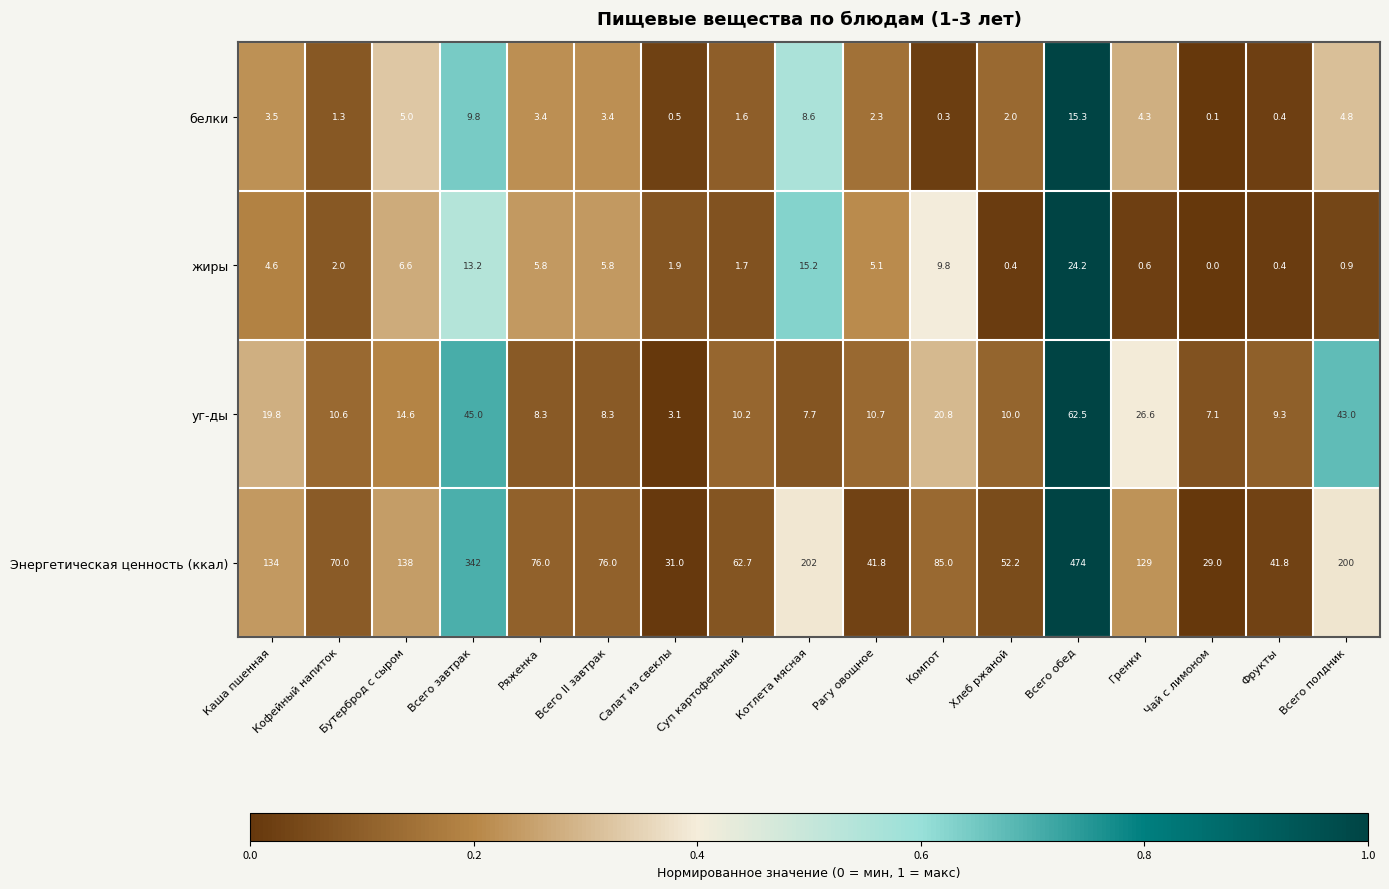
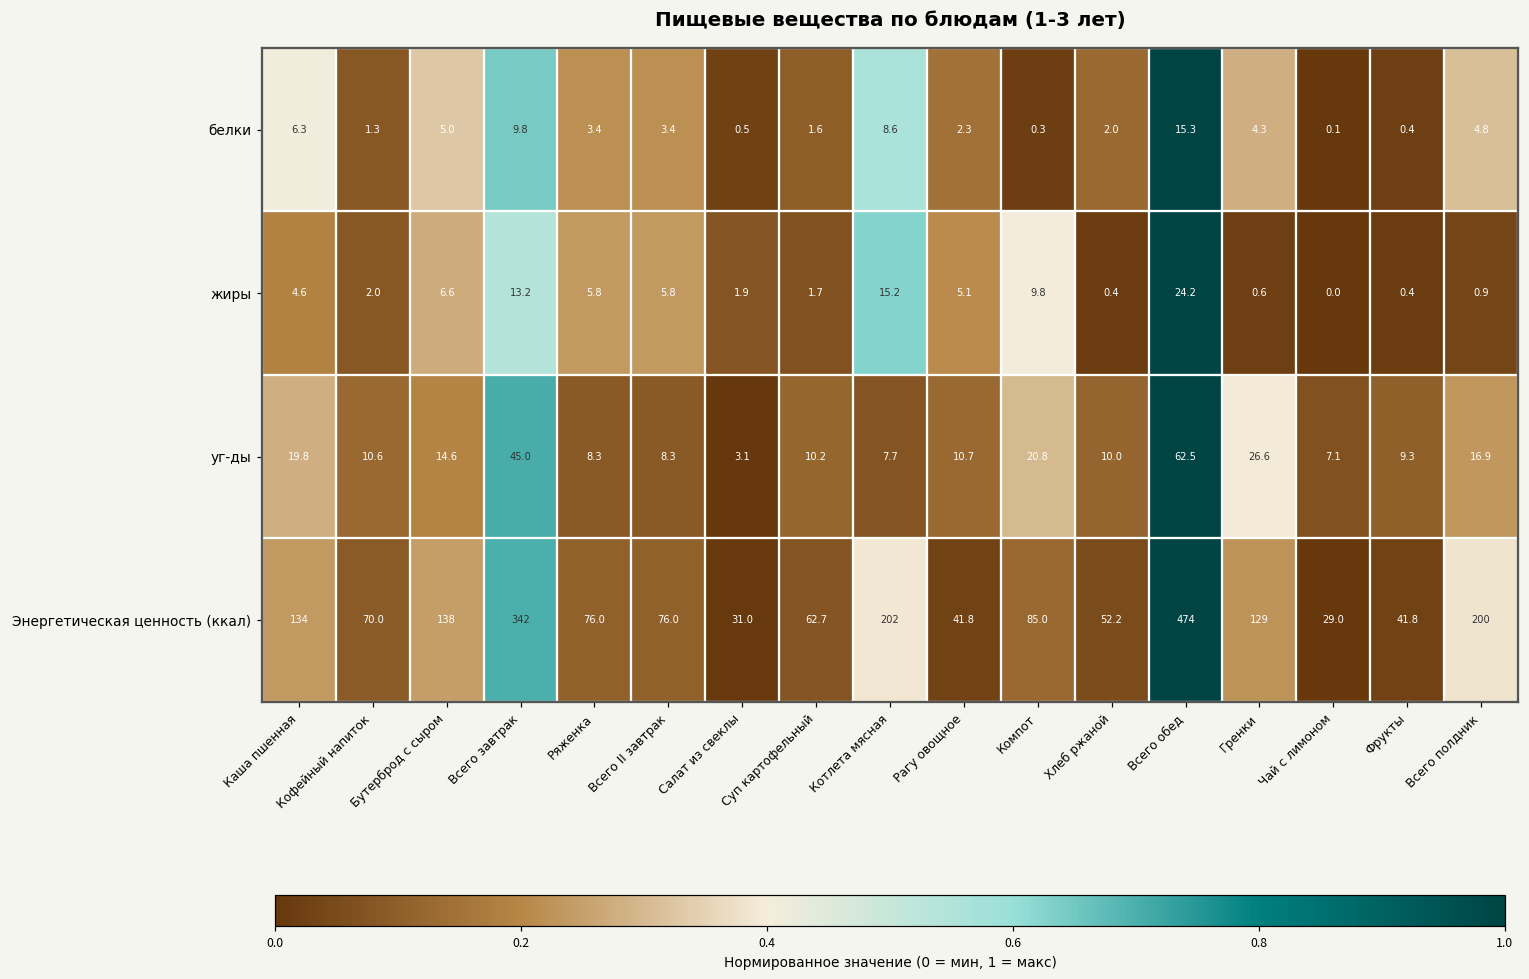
  {
    "белки": {
-     "Каша пшенная": 3.5,
+     "Каша пшенная": 6.3,
      "Кофейный напиток": 1.3,
      "Бутерброд с сыром": 5.0,
      "Всего завтрак": 9.8,
      "Ряженка": 3.4,
      "Всего II завтрак": 3.4,
      "Салат из свеклы": 0.5,
      "Суп картофельный": 1.6,
      "Котлета мясная": 8.6,
      "Рагу овощное": 2.3,
      "Компот": 0.3,
      "Хлеб ржаной": 2.0,
      "Всего обед": 15.3,
      "Гренки": 4.3,
      "Чай с лимоном": 0.1,
      "Фрукты": 0.4,
      "Всего полдник": 4.8
    },
    "жиры": {
      "Каша пшенная": 4.6,
      "Кофейный напиток": 2.0,
      "Бутерброд с сыром": 6.6,
      "Всего завтрак": 13.2,
      "Ряженка": 5.8,
      "Всего II завтрак": 5.8,
      "Салат из свеклы": 1.9,
      "Суп картофельный": 1.7,
      "Котлета мясная": 15.2,
      "Рагу овощное": 5.1,
      "Компот": 9.8,
      "Хлеб ржаной": 0.4,
      "Всего обед": 24.2,
      "Гренки": 0.6,
      "Чай с лимоном": 0.0,
      "Фрукты": 0.4,
      "Всего полдник": 0.9
    },
    "уг-ды": {
      "Каша пшенная": 19.8,
      "Кофейный напиток": 10.6,
      "Бутерброд с сыром": 14.6,
      "Всего завтрак": 45.0,
      "Ряженка": 8.3,
      "Всего II завтрак": 8.3,
      "Салат из свеклы": 3.1,
      "Суп картофельный": 10.2,
      "Котлета мясная": 7.7,
      "Рагу овощное": 10.7,
      "Компот": 20.8,
      "Хлеб ржаной": 10.0,
      "Всего обед": 62.5,
      "Гренки": 26.6,
      "Чай с лимоном": 7.1,
      "Фрукты": 9.3,
-     "Всего полдник": 43.0
+     "Всего полдник": 16.9
    },
    "Энергетическая ценность (ккал)": {
      "Каша пшенная": 134,
      "Кофейный напиток": 70.0,
      "Бутерброд с сыром": 138,
      "Всего завтрак": 342,
      "Ряженка": 76.0,
      "Всего II завтрак": 76.0,
      "Салат из свеклы": 31.0,
      "Суп картофельный": 62.7,
      "Котлета мясная": 202,
      "Рагу овощное": 41.8,
      "Компот": 85.0,
      "Хлеб ржаной": 52.2,
      "Всего обед": 474,
      "Гренки": 129,
      "Чай с лимоном": 29.0,
      "Фрукты": 41.8,
      "Всего полдник": 200
    }
  }
